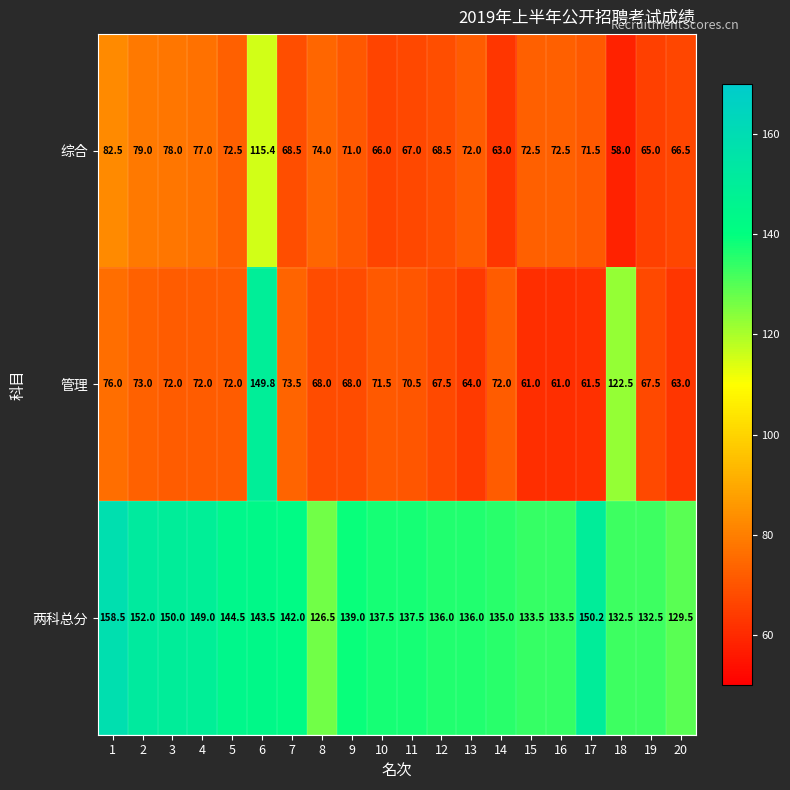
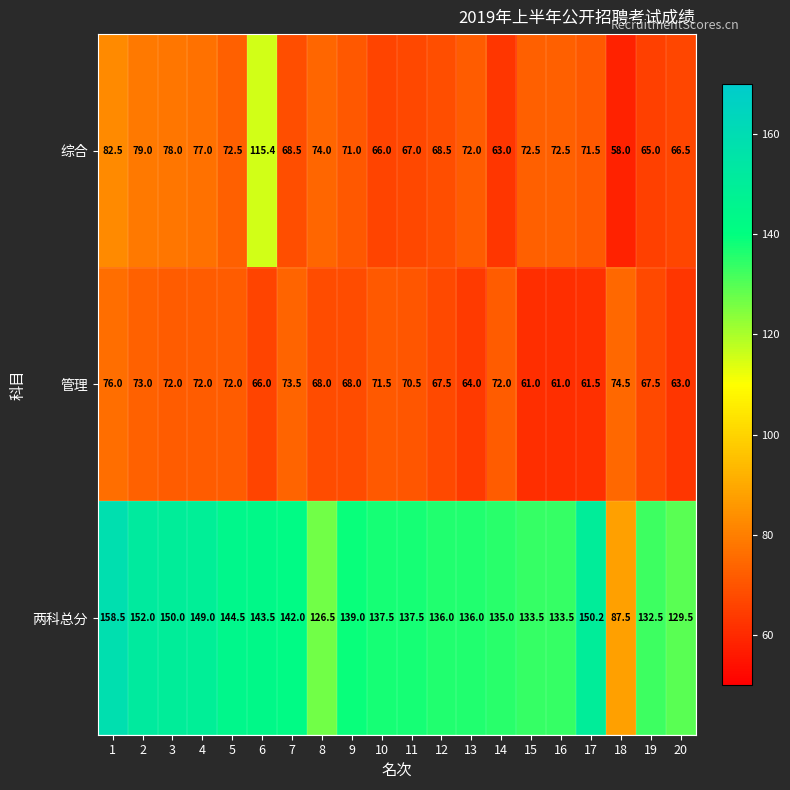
  {
    "综合": {
      "1": 82.5,
      "2": 79.0,
      "3": 78.0,
      "4": 77.0,
      "5": 72.5,
      "6": 115.4,
      "7": 68.5,
      "8": 74.0,
      "9": 71.0,
      "10": 66.0,
      "11": 67.0,
      "12": 68.5,
      "13": 72.0,
      "14": 63.0,
      "15": 72.5,
      "16": 72.5,
      "17": 71.5,
      "18": 58.0,
      "19": 65.0,
      "20": 66.5
    },
    "管理": {
      "1": 76.0,
      "2": 73.0,
      "3": 72.0,
      "4": 72.0,
      "5": 72.0,
-     "6": 149.8,
+     "6": 66.0,
      "7": 73.5,
      "8": 68.0,
      "9": 68.0,
      "10": 71.5,
      "11": 70.5,
      "12": 67.5,
      "13": 64.0,
      "14": 72.0,
      "15": 61.0,
      "16": 61.0,
      "17": 61.5,
-     "18": 122.5,
+     "18": 74.5,
      "19": 67.5,
      "20": 63.0
    },
    "两科总分": {
      "1": 158.5,
      "2": 152.0,
      "3": 150.0,
      "4": 149.0,
      "5": 144.5,
      "6": 143.5,
      "7": 142.0,
      "8": 126.5,
      "9": 139.0,
      "10": 137.5,
      "11": 137.5,
      "12": 136.0,
      "13": 136.0,
      "14": 135.0,
      "15": 133.5,
      "16": 133.5,
      "17": 150.2,
-     "18": 132.5,
+     "18": 87.5,
      "19": 132.5,
      "20": 129.5
    }
  }
